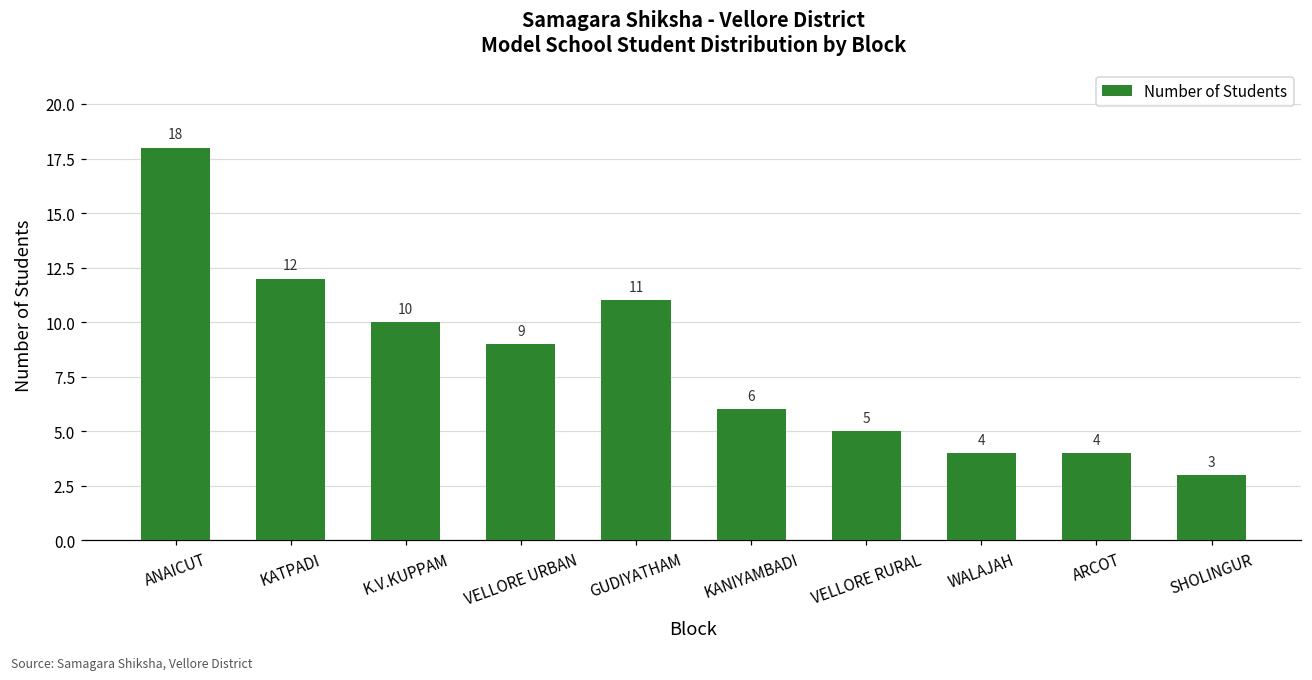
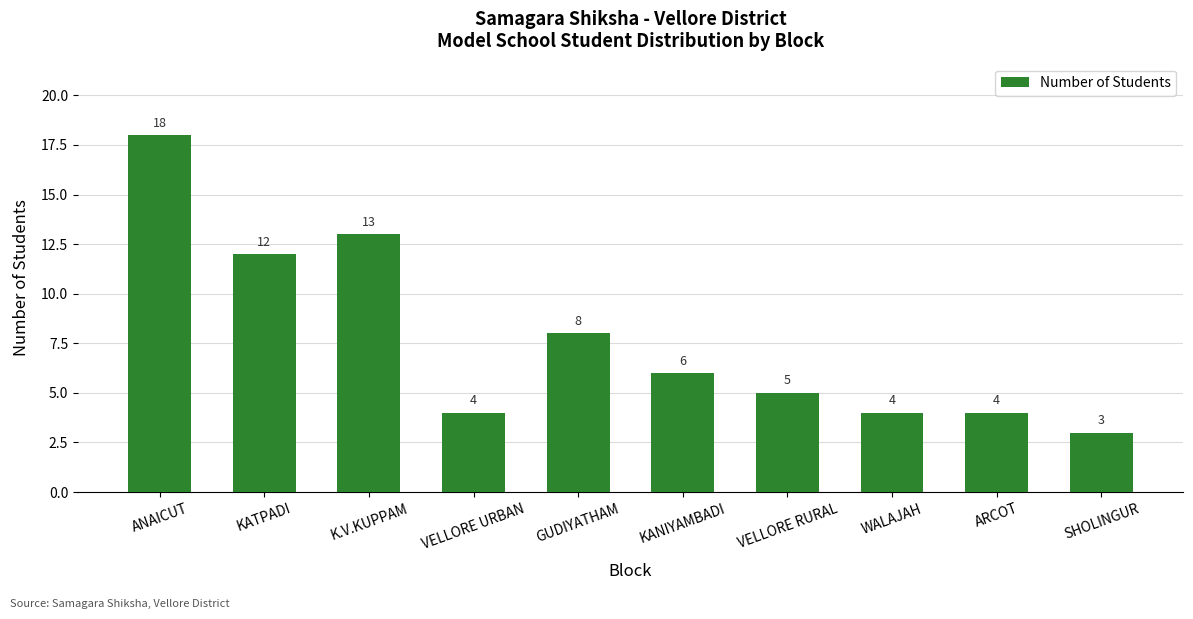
  {
    "ANAICUT": 18,
    "KATPADI": 12,
-   "K.V.KUPPAM": 10,
-   "VELLORE URBAN": 9,
-   "GUDIYATHAM": 11,
+   "K.V.KUPPAM": 13,
+   "VELLORE URBAN": 4,
+   "GUDIYATHAM": 8,
    "KANIYAMBADI": 6,
    "VELLORE RURAL": 5,
    "WALAJAH": 4,
    "ARCOT": 4,
    "SHOLINGUR": 3
  }
